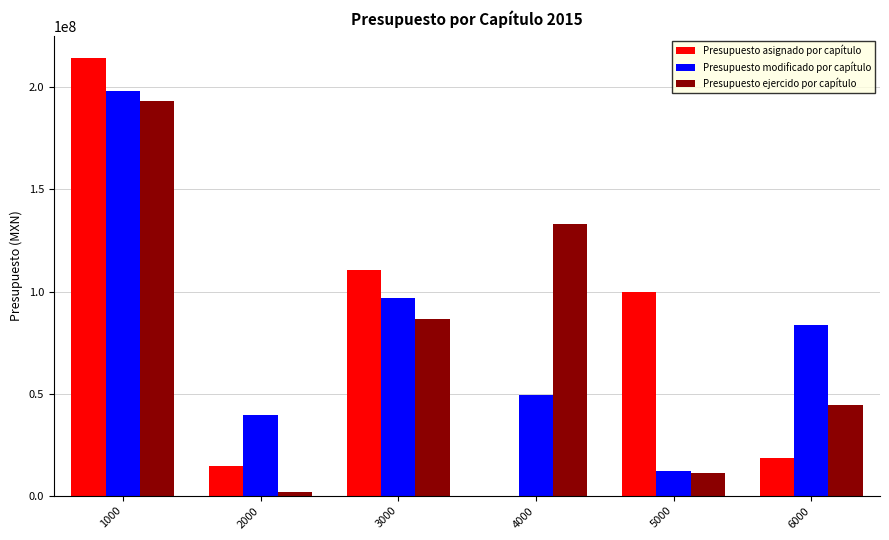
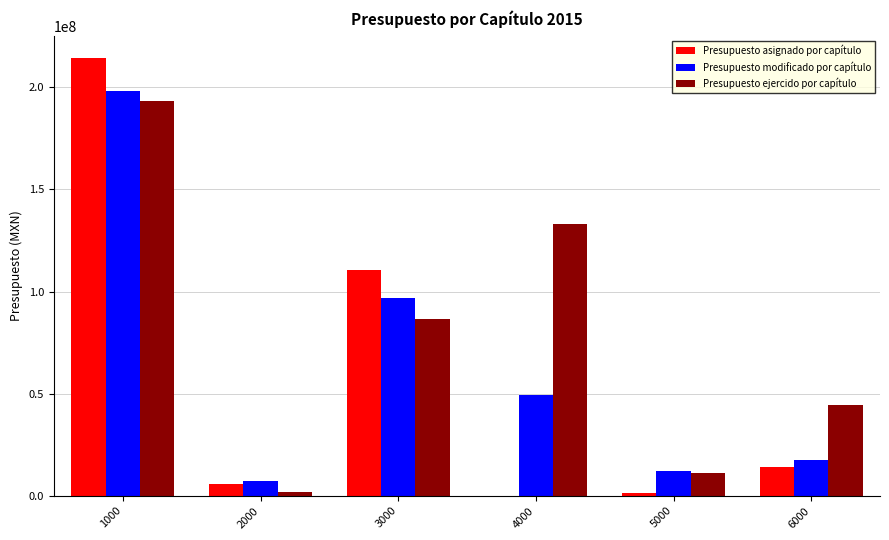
  {
    "Presupuesto asignado por capítulo": {
      "1000": 215000000,
-     "2000": 14000000,
+     "2000": 6000000,
      "3000": 111000000,
      "4000": 0,
-     "5000": 100000000,
-     "6000": 19000000
+     "5000": 1000000,
+     "6000": 14000000
    },
    "Presupuesto modificado por capítulo": {
      "1000": 198000000,
-     "2000": 40000000,
+     "2000": 7000000,
      "3000": 97000000,
      "4000": 49000000,
      "5000": 12000000,
-     "6000": 84000000
+     "6000": 17000000
    },
    "Presupuesto ejercido por capítulo": {
      "1000": 193000000,
      "2000": 2000000,
      "3000": 86000000,
      "4000": 133000000,
      "5000": 11000000,
      "6000": 45000000
    }
  }
